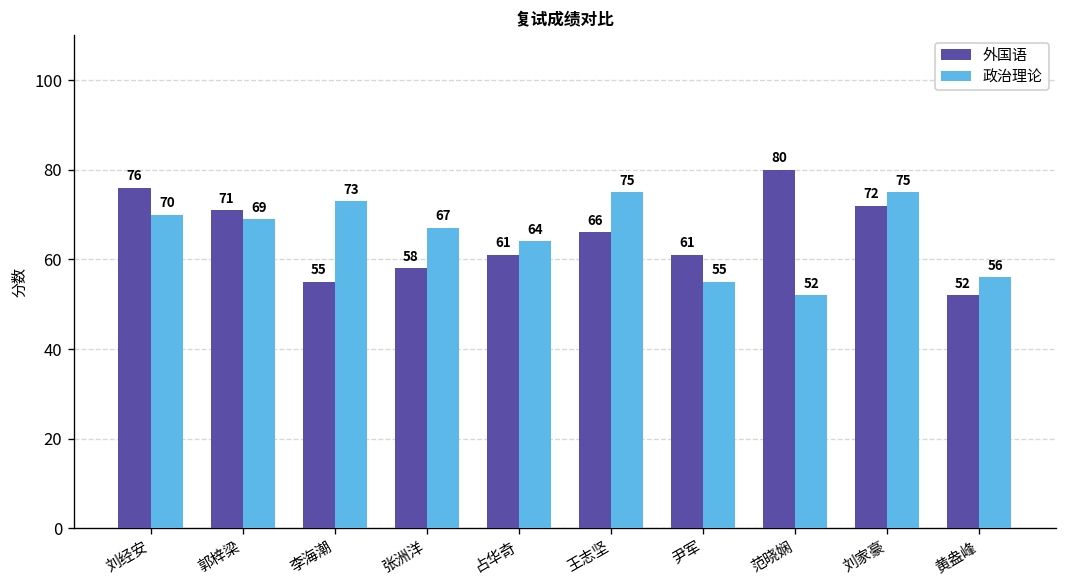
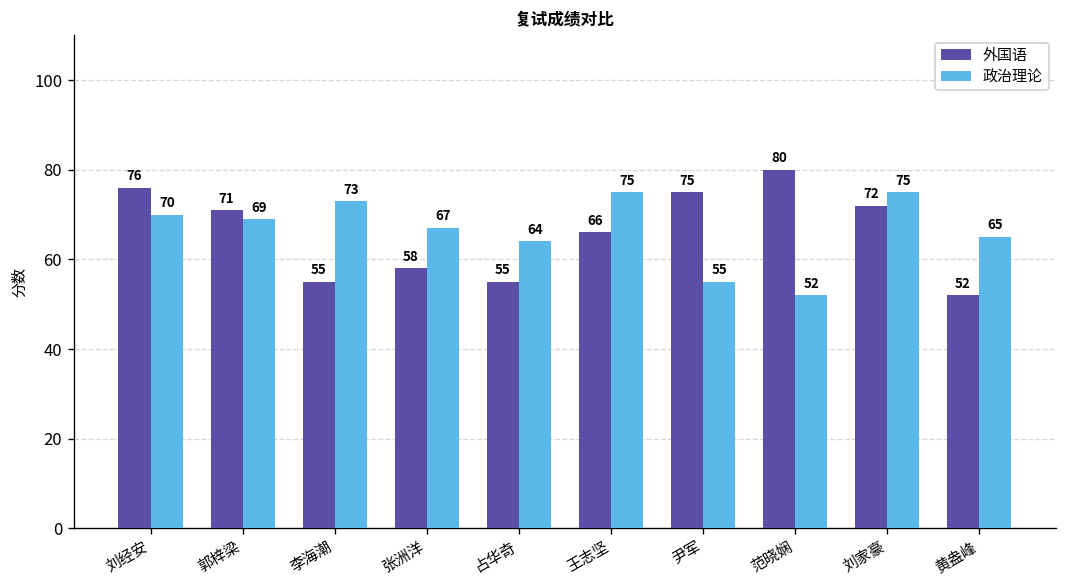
  {
    "外国语": {
      "刘经安": 76,
      "郭梓梁": 71,
      "李海潮": 55,
      "张洲洋": 58,
-     "占华奇": 61,
+     "占华奇": 55,
      "王志坚": 66,
-     "尹军": 61,
+     "尹军": 75,
      "范晓娴": 80,
      "刘家豪": 72,
      "黄盎峰": 52
    },
    "政治理论": {
      "刘经安": 70,
      "郭梓梁": 69,
      "李海潮": 73,
      "张洲洋": 67,
      "占华奇": 64,
      "王志坚": 75,
      "尹军": 55,
      "范晓娴": 52,
      "刘家豪": 75,
-     "黄盎峰": 56
+     "黄盎峰": 65
    }
  }
